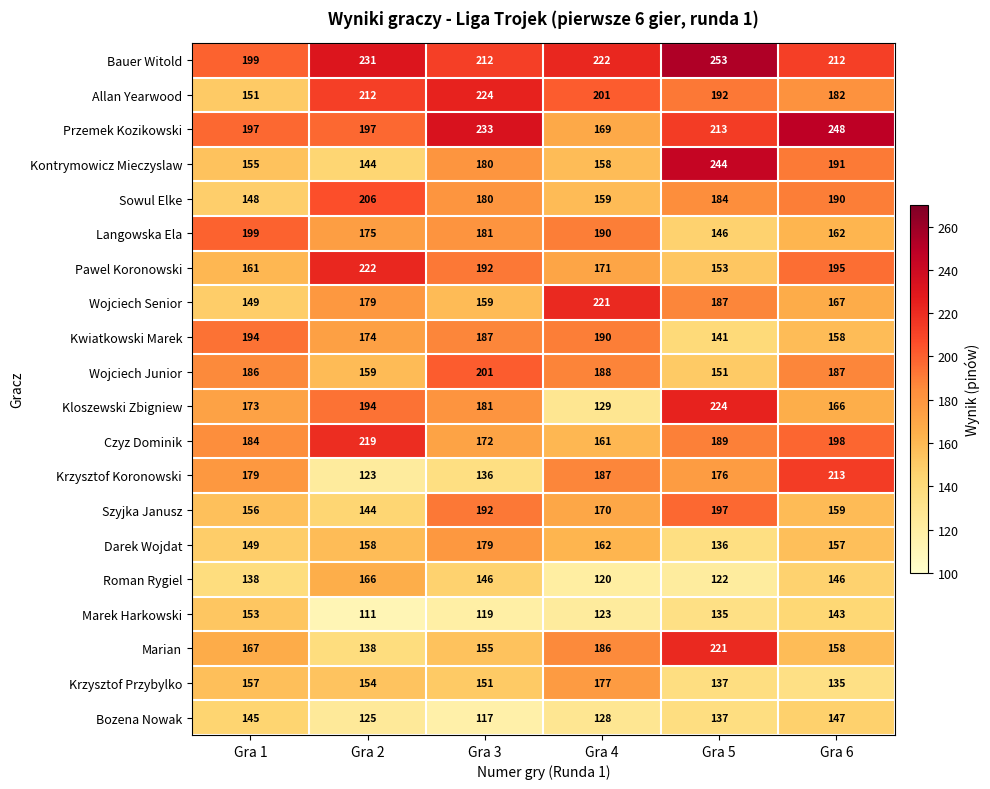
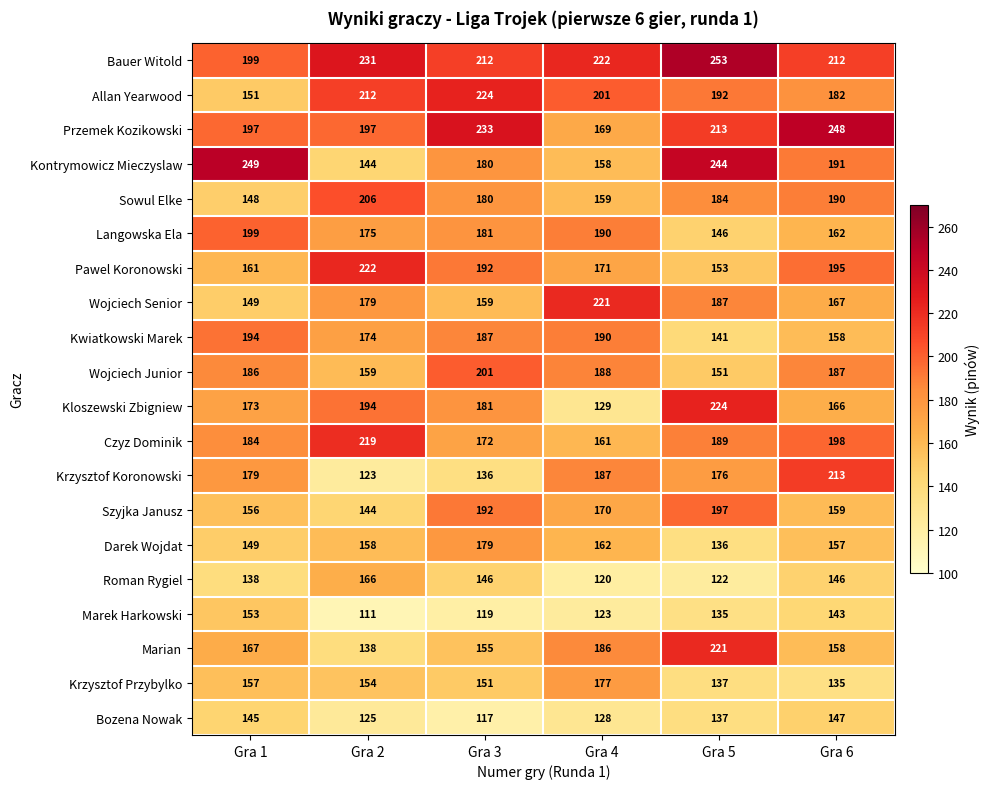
  {
    "Bauer Witold": {
      "Gra 1": 199,
      "Gra 2": 231,
      "Gra 3": 212,
      "Gra 4": 222,
      "Gra 5": 253,
      "Gra 6": 212
    },
    "Allan Yearwood": {
      "Gra 1": 151,
      "Gra 2": 212,
      "Gra 3": 224,
      "Gra 4": 201,
      "Gra 5": 192,
      "Gra 6": 182
    },
    "Przemek Kozikowski": {
      "Gra 1": 197,
      "Gra 2": 197,
      "Gra 3": 233,
      "Gra 4": 169,
      "Gra 5": 213,
      "Gra 6": 248
    },
    "Kontrymowicz Mieczyslaw": {
-     "Gra 1": 155,
+     "Gra 1": 249,
      "Gra 2": 144,
      "Gra 3": 180,
      "Gra 4": 158,
      "Gra 5": 244,
      "Gra 6": 191
    },
    "Sowul Elke": {
      "Gra 1": 148,
      "Gra 2": 206,
      "Gra 3": 180,
      "Gra 4": 159,
      "Gra 5": 184,
      "Gra 6": 190
    },
    "Langowska Ela": {
      "Gra 1": 199,
      "Gra 2": 175,
      "Gra 3": 181,
      "Gra 4": 190,
      "Gra 5": 146,
      "Gra 6": 162
    },
    "Pawel Koronowski": {
      "Gra 1": 161,
      "Gra 2": 222,
      "Gra 3": 192,
      "Gra 4": 171,
      "Gra 5": 153,
      "Gra 6": 195
    },
    "Wojciech Senior": {
      "Gra 1": 149,
      "Gra 2": 179,
      "Gra 3": 159,
      "Gra 4": 221,
      "Gra 5": 187,
      "Gra 6": 167
    },
    "Kwiatkowski Marek": {
      "Gra 1": 194,
      "Gra 2": 174,
      "Gra 3": 187,
      "Gra 4": 190,
      "Gra 5": 141,
      "Gra 6": 158
    },
    "Wojciech Junior": {
      "Gra 1": 186,
      "Gra 2": 159,
      "Gra 3": 201,
      "Gra 4": 188,
      "Gra 5": 151,
      "Gra 6": 187
    },
    "Kloszewski Zbigniew": {
      "Gra 1": 173,
      "Gra 2": 194,
      "Gra 3": 181,
      "Gra 4": 129,
      "Gra 5": 224,
      "Gra 6": 166
    },
    "Czyz Dominik": {
      "Gra 1": 184,
      "Gra 2": 219,
      "Gra 3": 172,
      "Gra 4": 161,
      "Gra 5": 189,
      "Gra 6": 198
    },
    "Krzysztof Koronowski": {
      "Gra 1": 179,
      "Gra 2": 123,
      "Gra 3": 136,
      "Gra 4": 187,
      "Gra 5": 176,
      "Gra 6": 213
    },
    "Szyjka Janusz": {
      "Gra 1": 156,
      "Gra 2": 144,
      "Gra 3": 192,
      "Gra 4": 170,
      "Gra 5": 197,
      "Gra 6": 159
    },
    "Darek Wojdat": {
      "Gra 1": 149,
      "Gra 2": 158,
      "Gra 3": 179,
      "Gra 4": 162,
      "Gra 5": 136,
      "Gra 6": 157
    },
    "Roman Rygiel": {
      "Gra 1": 138,
      "Gra 2": 166,
      "Gra 3": 146,
      "Gra 4": 120,
      "Gra 5": 122,
      "Gra 6": 146
    },
    "Marek Harkowski": {
      "Gra 1": 153,
      "Gra 2": 111,
      "Gra 3": 119,
      "Gra 4": 123,
      "Gra 5": 135,
      "Gra 6": 143
    },
    "Marian": {
      "Gra 1": 167,
      "Gra 2": 138,
      "Gra 3": 155,
      "Gra 4": 186,
      "Gra 5": 221,
      "Gra 6": 158
    },
    "Krzysztof Przybylko": {
      "Gra 1": 157,
      "Gra 2": 154,
      "Gra 3": 151,
      "Gra 4": 177,
      "Gra 5": 137,
      "Gra 6": 135
    },
    "Bozena Nowak": {
      "Gra 1": 145,
      "Gra 2": 125,
      "Gra 3": 117,
      "Gra 4": 128,
      "Gra 5": 137,
      "Gra 6": 147
    }
  }
